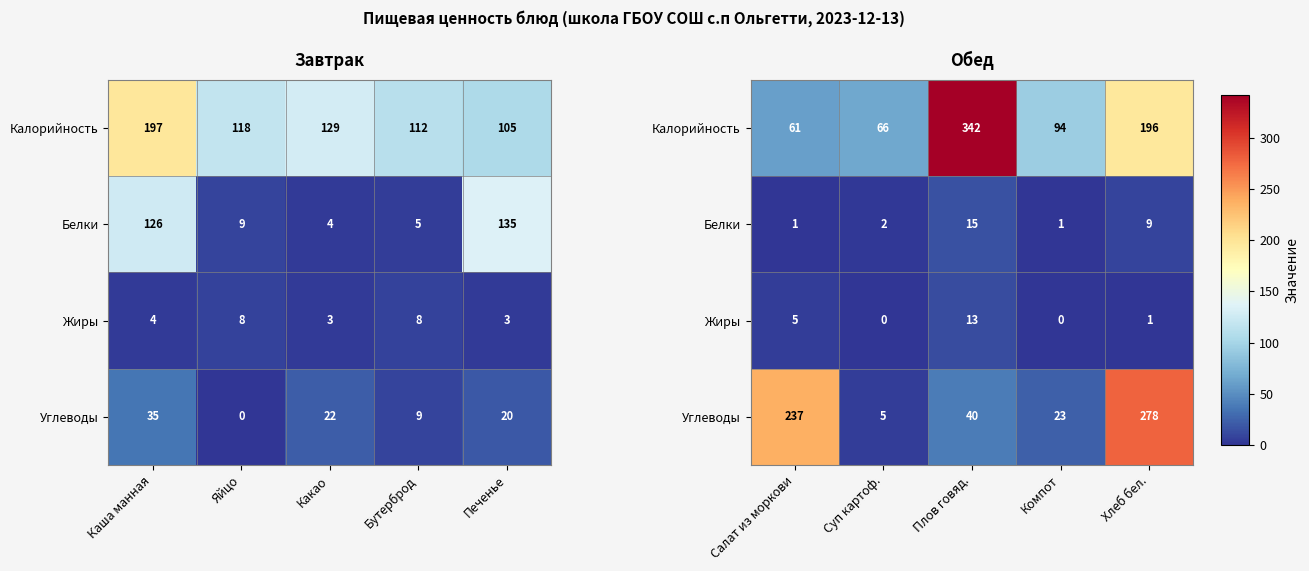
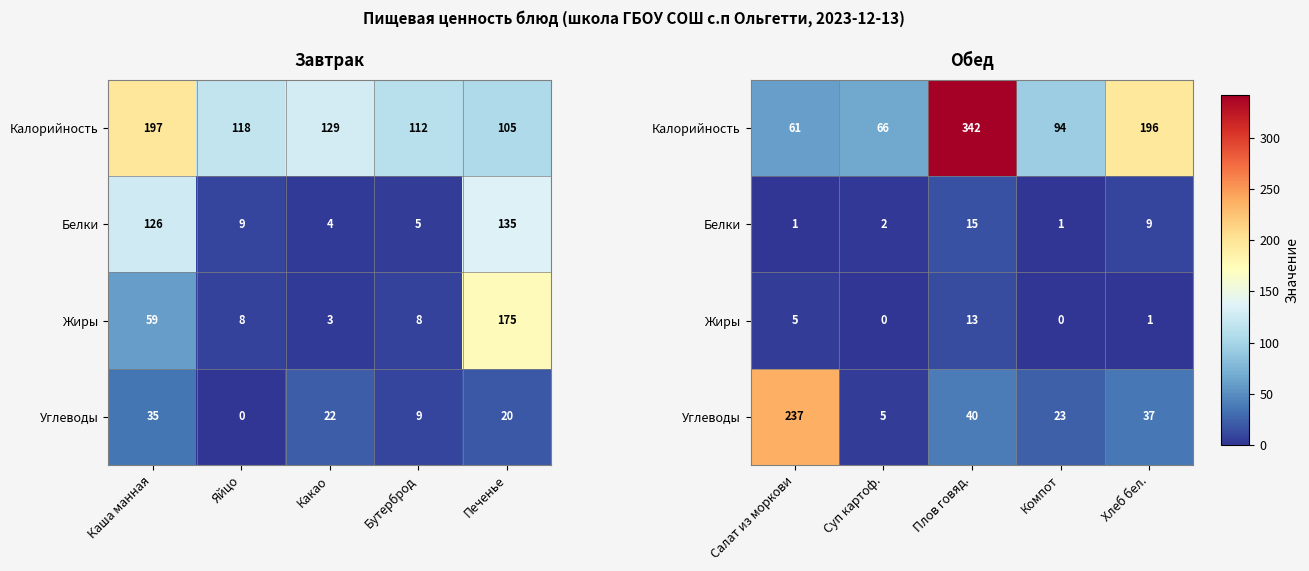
  {
    "Завтрак": {
      "Калорийность": {
        "Каша манная": 197,
        "Яйцо": 118,
        "Какао": 129,
        "Бутерброд": 112,
        "Печенье": 105
      },
      "Белки": {
        "Каша манная": 126,
        "Яйцо": 9,
        "Какао": 4,
        "Бутерброд": 5,
        "Печенье": 135
      },
      "Жиры": {
-       "Каша манная": 4,
+       "Каша манная": 59,
        "Яйцо": 8,
        "Какао": 3,
        "Бутерброд": 8,
-       "Печенье": 3
+       "Печенье": 175
      },
      "Углеводы": {
        "Каша манная": 35,
        "Яйцо": 0,
        "Какао": 22,
        "Бутерброд": 9,
        "Печенье": 20
      }
    },
    "Обед": {
      "Калорийность": {
        "Салат из моркови": 61,
        "Суп картоф.": 66,
        "Плов говяд.": 342,
        "Компот": 94,
        "Хлеб бел.": 196
      },
      "Белки": {
        "Салат из моркови": 1,
        "Суп картоф.": 2,
        "Плов говяд.": 15,
        "Компот": 1,
        "Хлеб бел.": 9
      },
      "Жиры": {
        "Салат из моркови": 5,
        "Суп картоф.": 0,
        "Плов говяд.": 13,
        "Компот": 0,
        "Хлеб бел.": 1
      },
      "Углеводы": {
        "Салат из моркови": 237,
        "Суп картоф.": 5,
        "Плов говяд.": 40,
        "Компот": 23,
-       "Хлеб бел.": 278
+       "Хлеб бел.": 37
      }
    }
  }
